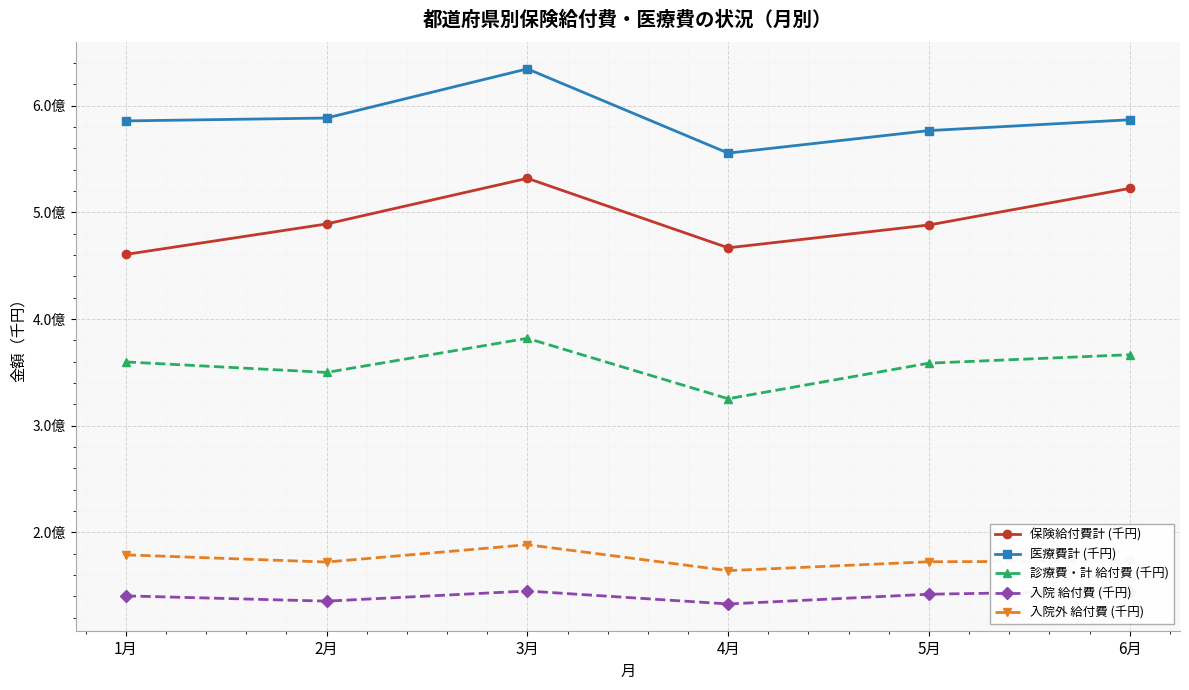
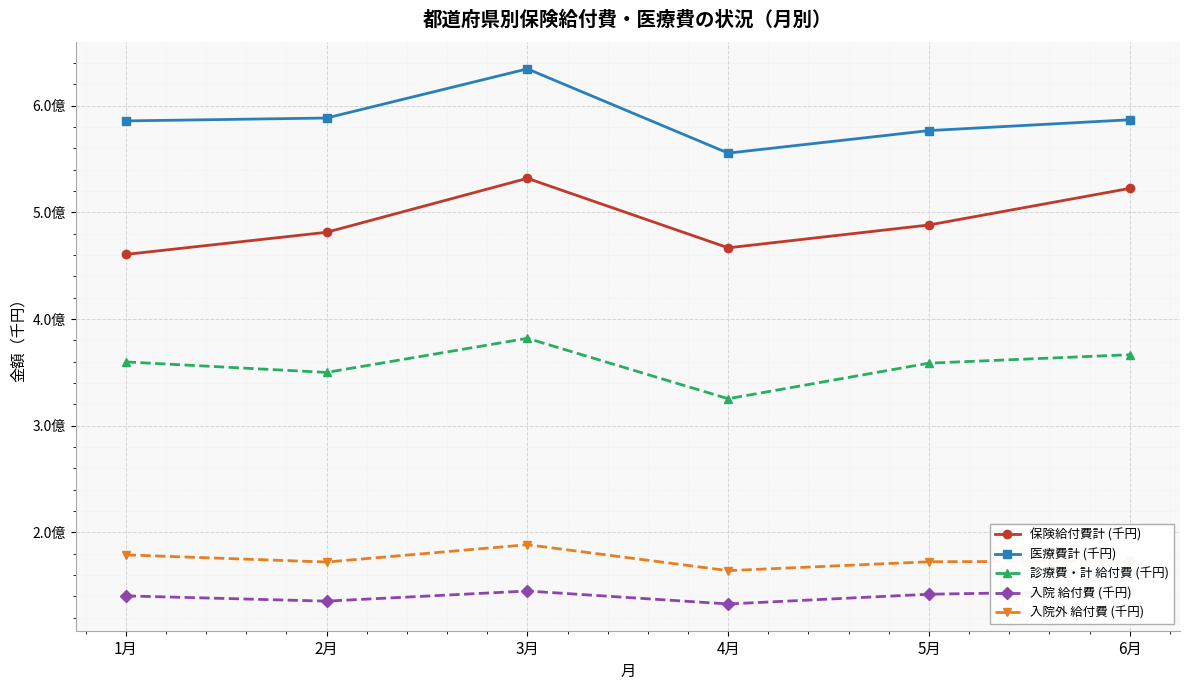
  {
    "保険給付費計 (千円)": {
      "1月": "4.61億",
-     "2月": "4.89億",
+     "2月": "4.81億",
      "3月": "5.32億",
      "4月": "4.67億",
      "5月": "4.88億",
      "6月": "5.23億"
    },
    "医療費計 (千円)": {
      "1月": "5.86億",
      "2月": "5.89億",
      "3月": "6.35億",
      "4月": "5.56億",
      "5月": "5.77億",
      "6月": "5.87億"
    },
    "診療費・計 給付費 (千円)": {
      "1月": "3.60億",
      "2月": "3.50億",
      "3月": "3.82億",
      "4月": "3.25億",
      "5月": "3.59億",
      "6月": "3.67億"
    },
    "入院 給付費 (千円)": {
      "1月": "1.40億",
      "2月": "1.36億",
      "3月": "1.45億",
      "4月": "1.33億",
      "5月": "1.42億"
    },
    "入院外 給付費 (千円)": {
      "1月": "1.79億",
      "2月": "1.72億",
      "3月": "1.88億",
      "4月": "1.64億",
      "5月": "1.72億"
    }
  }
